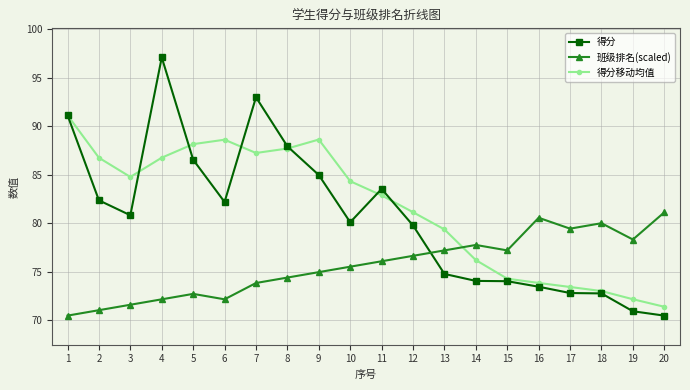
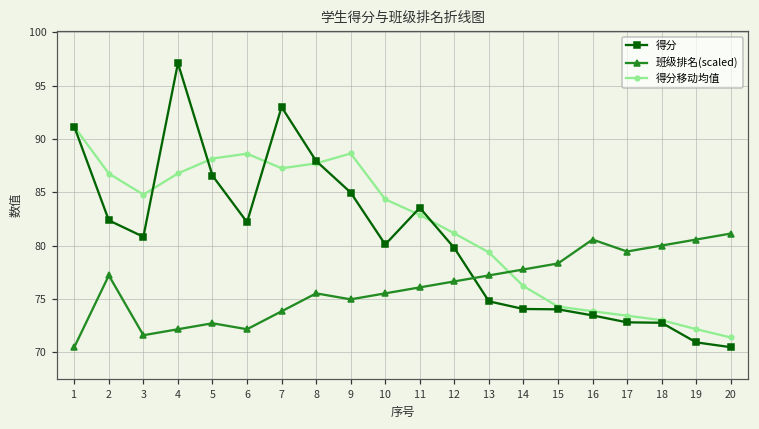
  {
    "得分": {
      "2": 82,
      "3": 81,
      "4": 97,
      "5": 87,
      "6": 82,
      "7": 93,
      "9": 85,
      "10": 80,
      "11": 84,
      "12": 80,
      "13": 75,
      "14": 74,
      "16": 73,
      "17": 73,
      "19": 71,
      "20": 70
    },
    "班级排名(scaled)": {
      "1": 70,
-     "2": 71,
+     "2": 77,
      "3": 72,
      "4": 72,
      "5": 73,
      "6": 72,
      "7": 74,
-     "8": 74,
+     "8": 76,
      "9": 75,
      "10": 76,
      "11": 76,
      "12": 77,
      "13": 77,
      "14": 78,
-     "15": 77,
+     "15": 78,
      "16": 81,
      "17": 79,
      "18": 80,
-     "19": 78,
+     "19": 81,
      "20": 81
    },
    "得分移动均值": {
      "2": 87,
      "3": 85,
      "4": 87,
      "5": 88,
      "6": 89,
      "7": 87,
      "9": 89,
      "10": 84,
      "11": 83,
      "12": 81,
      "13": 79,
      "14": 76,
      "16": 74,
      "17": 73,
      "19": 72,
      "20": 71
    }
  }
